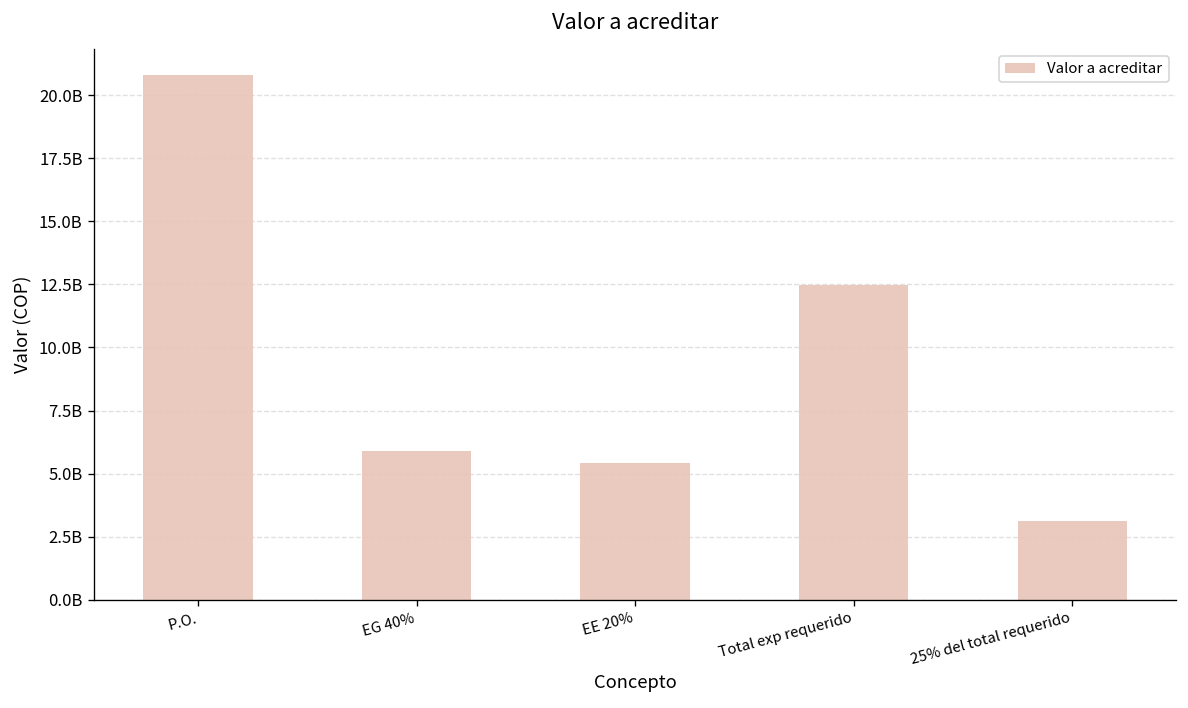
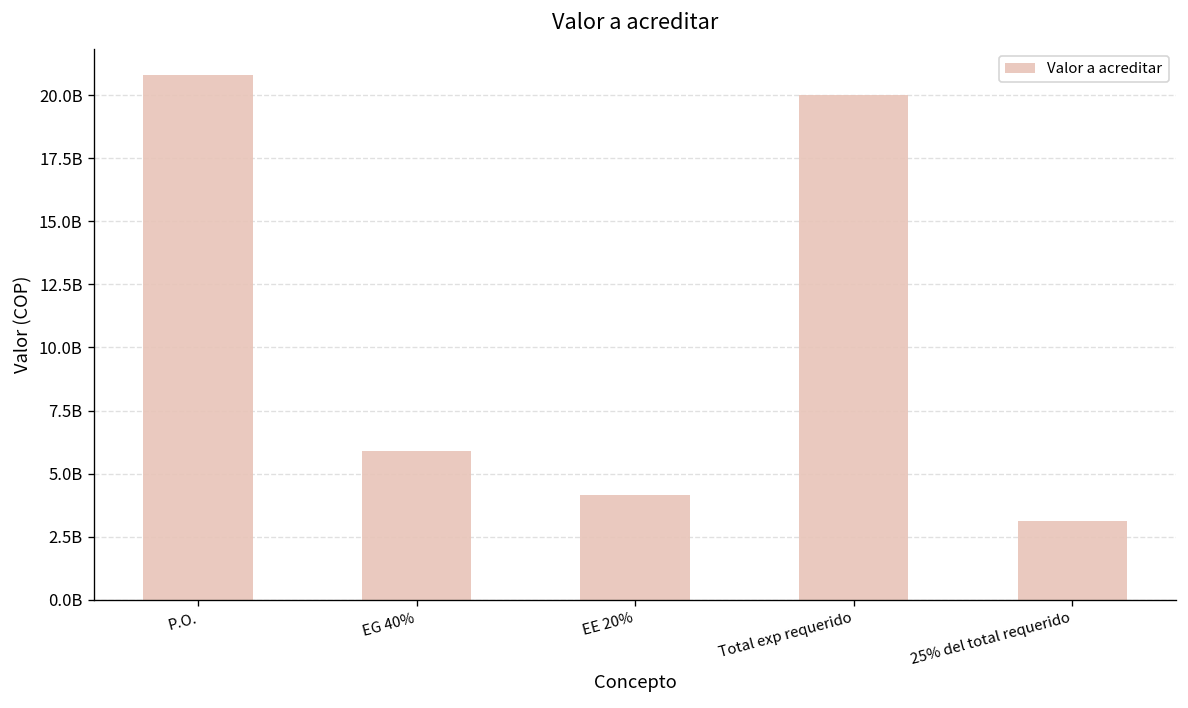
  {
    "P.O.": 20800000000,
    "EG 40%": 5900000000,
-   "EE 20%": 5400000000,
-   "Total exp requerido": 12500000000,
+   "EE 20%": 4200000000,
+   "Total exp requerido": 20000000000,
    "25% del total requerido": 3100000000
  }
